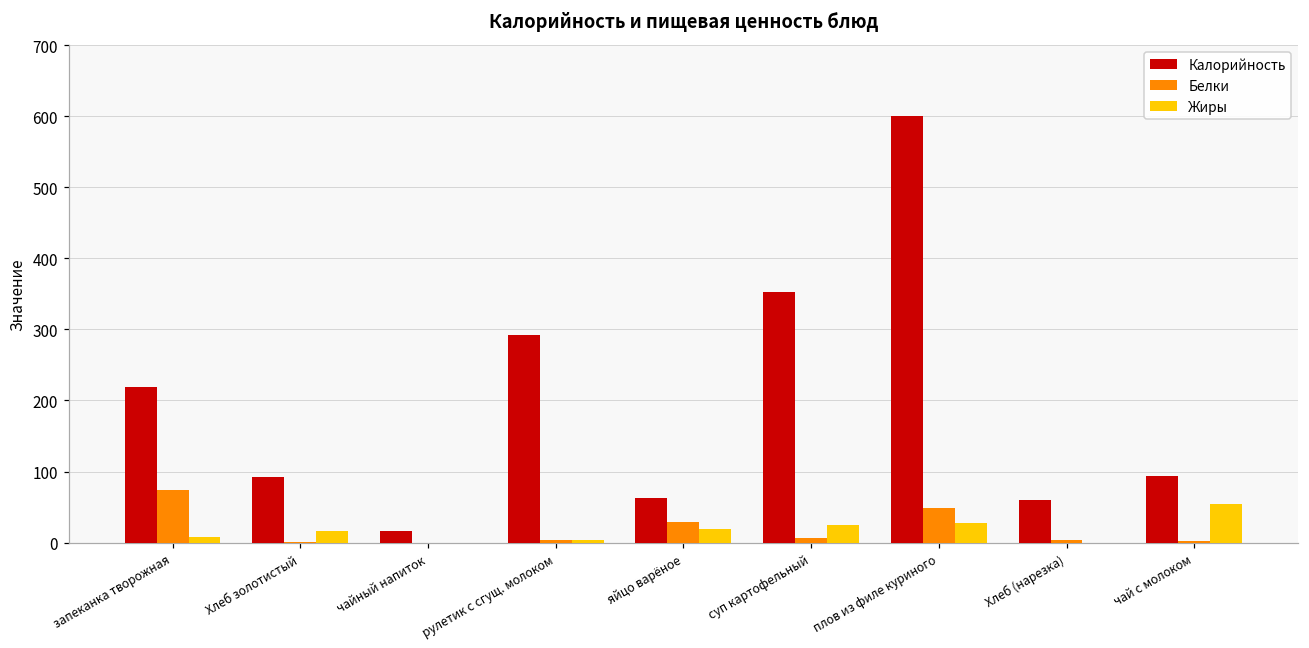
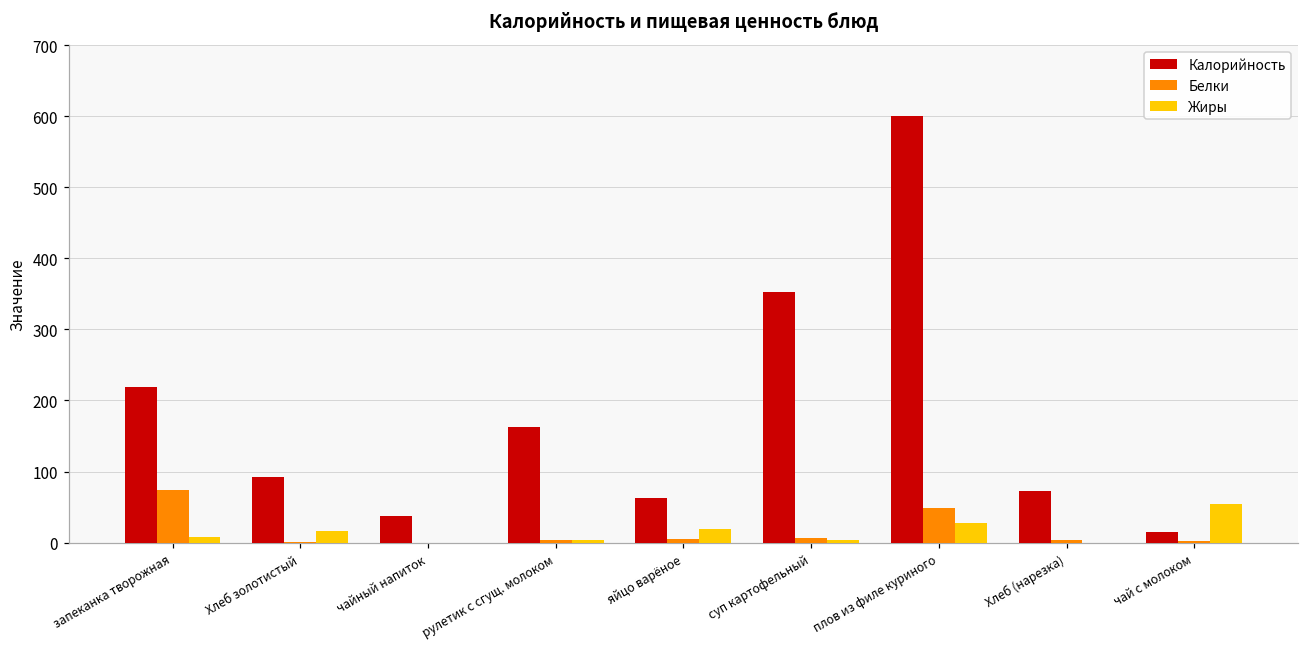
  {
    "Калорийность": {
      "запеканка творожная": 220,
      "Хлеб золотистый": 90,
-     "чайный напиток": 20,
-     "рулетик с сгущ. молоком": 290,
+     "чайный напиток": 40,
+     "рулетик с сгущ. молоком": 160,
      "яйцо варёное": 60,
      "суп картофельный": 350,
      "плов из филе куриного": 600,
-     "Хлеб (нарезка)": 60,
-     "чай с молоком": 90
+     "Хлеб (нарезка)": 70,
+     "чай с молоком": 20
    },
    "Белки": {
      "запеканка творожная": 70,
      "чайный напиток": 0,
      "рулетик с сгущ. молоком": 0,
-     "яйцо варёное": 30,
+     "яйцо варёное": 10,
      "суп картофельный": 10,
      "плов из филе куриного": 50
    },
    "Жиры": {
      "запеканка творожная": 10,
      "Хлеб золотистый": 20,
      "чайный напиток": 0,
      "рулетик с сгущ. молоком": 0,
      "яйцо варёное": 20,
-     "суп картофельный": 30,
+     "суп картофельный": 0,
      "плов из филе куриного": 30,
      "Хлеб (нарезка)": 0,
      "чай с молоком": 50
    }
  }
